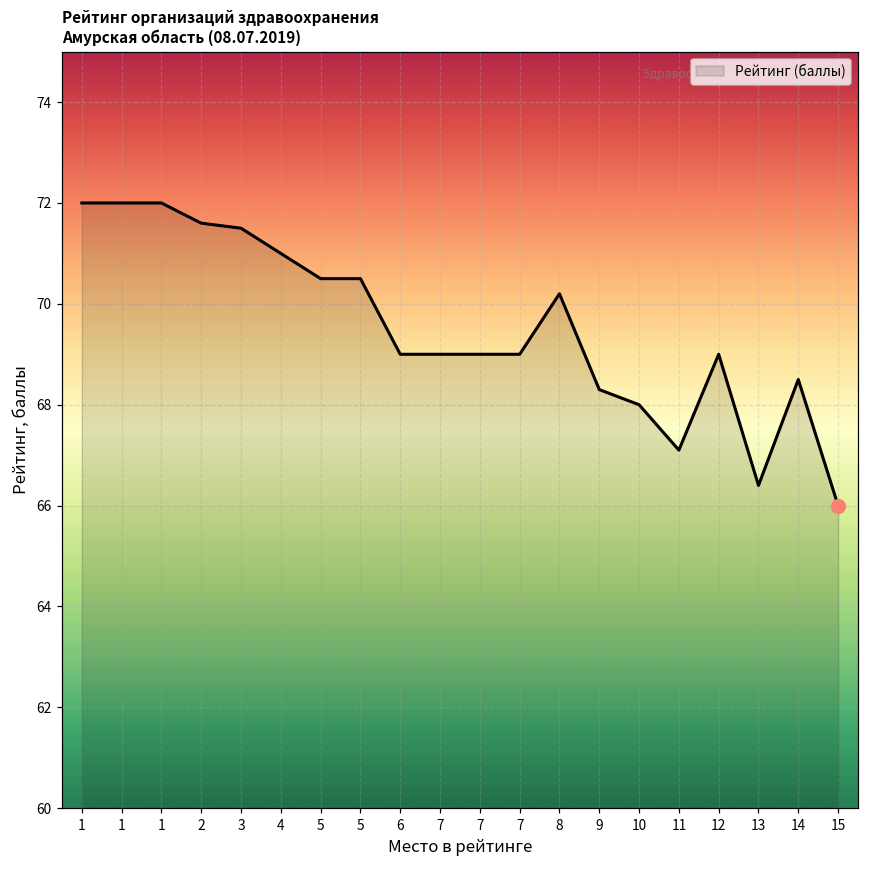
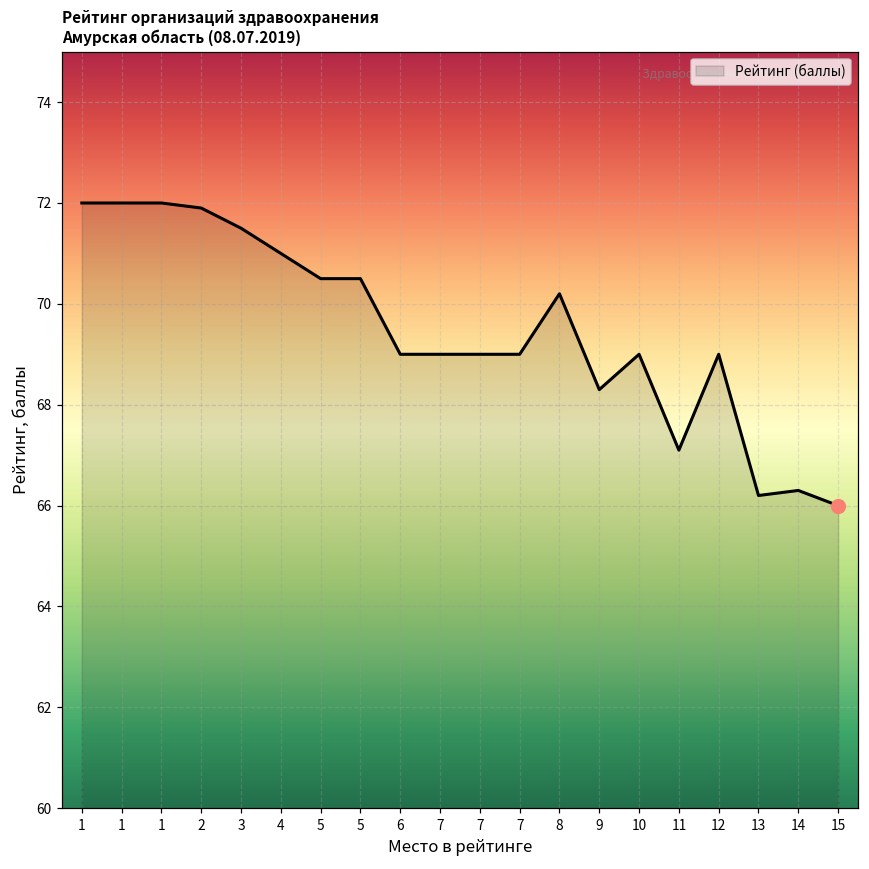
  {
    "Рейтинг (баллы)": {
-     "2": 71.6,
+     "2": 71.9,
      "3": 71.5,
      "4": 71.0,
      "6": 69.0,
      "8": 70.2,
      "9": 68.3,
-     "10": 68,
+     "10": 69,
      "11": 67.1,
      "12": 69.0,
-     "13": 66.4,
-     "14": 68.5
+     "13": 66.2,
+     "14": 66.3
    }
  }
